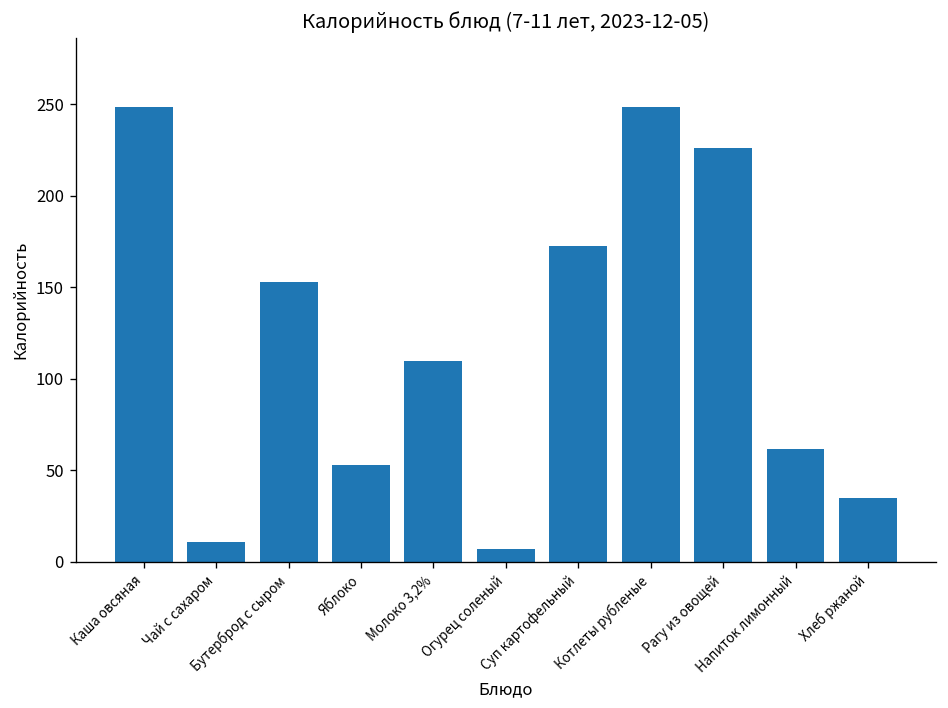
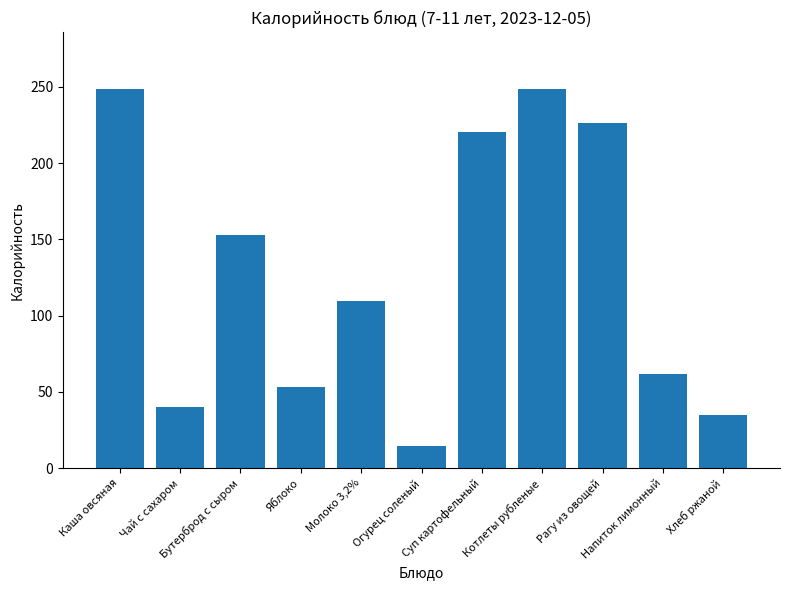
  {
    "Каша овсяная": 249,
-   "Чай с сахаром": 11,
+   "Чай с сахаром": 40,
    "Бутерброд с сыром": 153,
    "Яблоко": 53,
    "Молоко 3,2%": 110,
-   "Огурец соленый": 7,
-   "Суп картофельный": 172,
+   "Огурец соленый": 14,
+   "Суп картофельный": 221,
    "Котлеты рубленые": 249,
    "Рагу из овощей": 226,
    "Напиток лимонный": 62,
    "Хлеб ржаной": 35
  }
